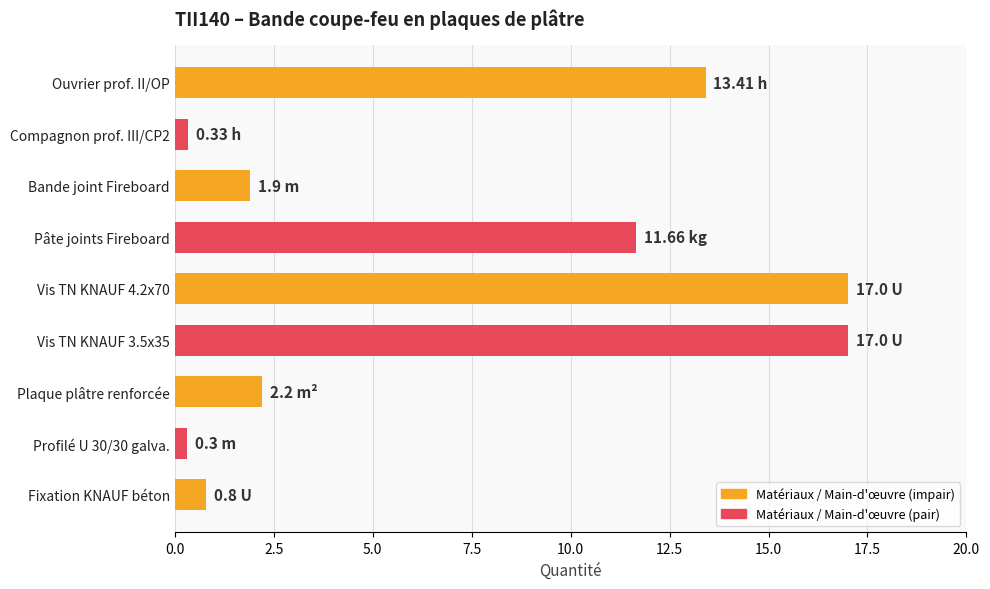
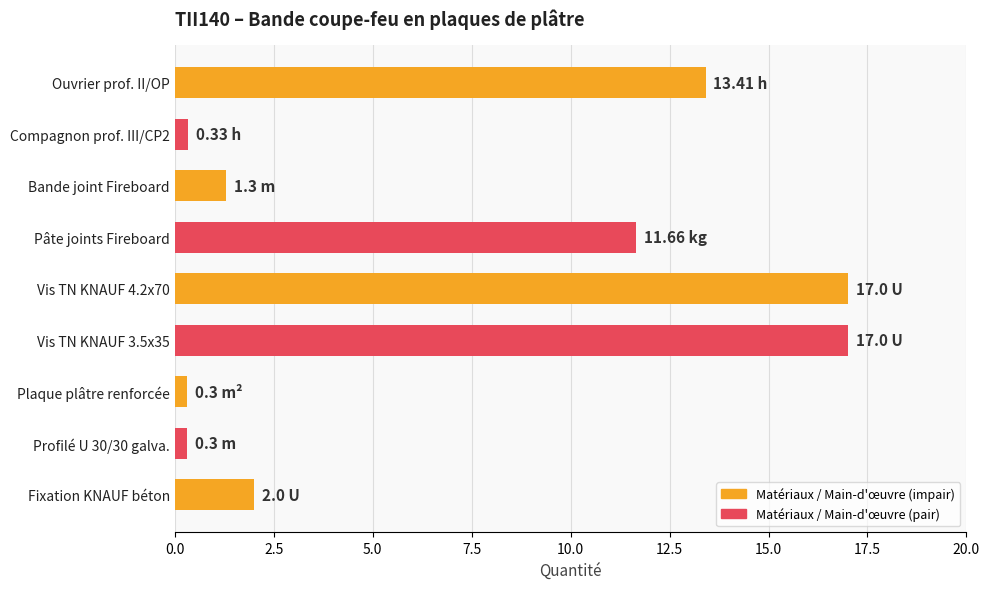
  {
    "Ouvrier prof. II/OP": 13.41,
    "Compagnon prof. III/CP2": 0.33,
-   "Bande joint Fireboard": 1.9,
+   "Bande joint Fireboard": 1.3,
    "Pâte joints Fireboard": 11.66,
    "Vis TN KNAUF 4.2x70": 17.0,
    "Vis TN KNAUF 3.5x35": 17.0,
-   "Plaque plâtre renforcée": 2.2,
+   "Plaque plâtre renforcée": 0.3,
    "Profilé U 30/30 galva.": 0.3,
-   "Fixation KNAUF béton": 0.8
+   "Fixation KNAUF béton": 2.0
  }
